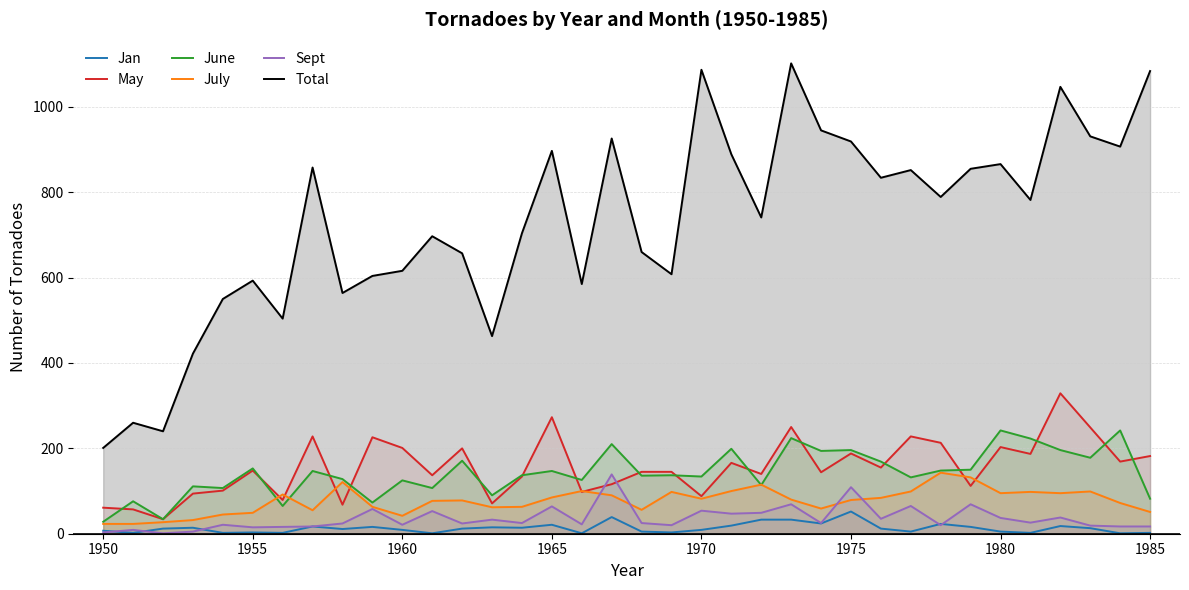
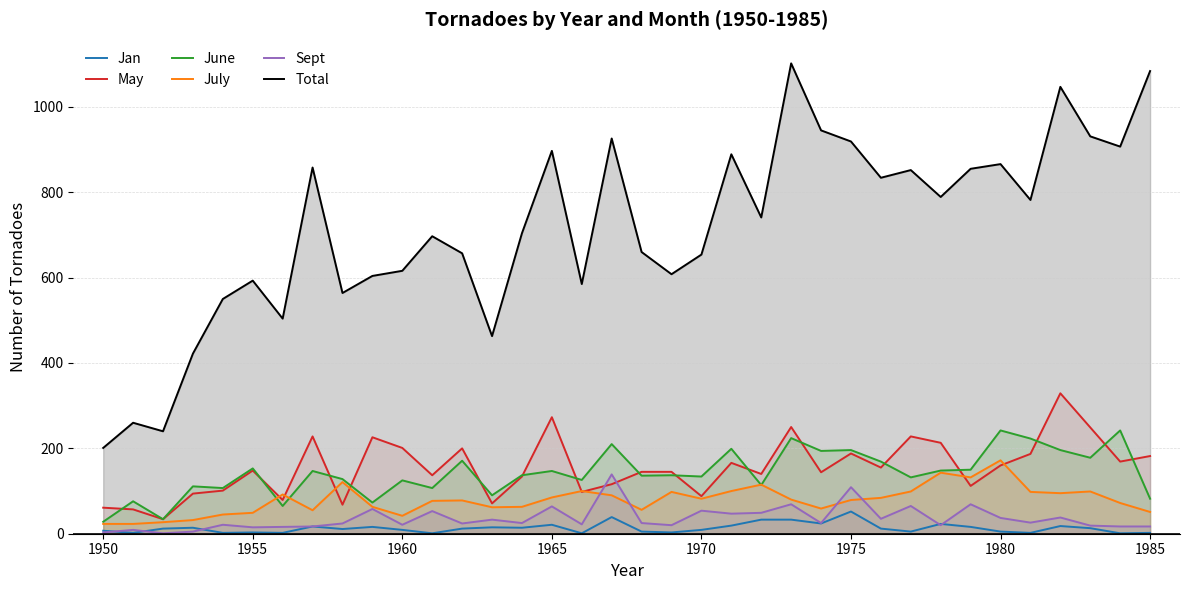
  {
    "Jan": {
      "1955": 0,
      "1960": 10,
      "1965": 20,
      "1970": 10,
      "1975": 50,
      "1980": 10,
      "1985": 0
    },
    "May": {
      "1950": 60,
      "1960": 200,
      "1965": 270,
      "1975": 190,
-     "1980": 200,
+     "1980": 160,
      "1985": 180
    },
    "June": {
      "1960": 130,
      "1965": 150,
      "1970": 130,
      "1975": 200,
      "1980": 240,
      "1985": 80
    },
    "July": {
      "1955": 50,
      "1960": 40,
      "1965": 90,
      "1975": 80,
-     "1980": 100,
+     "1980": 170,
      "1985": 50
    },
    "Sept": {
      "1955": 20,
      "1960": 20,
      "1965": 60,
      "1970": 50,
      "1975": 110,
      "1980": 40,
      "1985": 20
    },
    "Total": {
      "1950": 200,
      "1955": 590,
      "1960": 620,
      "1965": 900,
-     "1970": 1090,
+     "1970": 650,
      "1975": 920,
      "1980": 870,
      "1985": 1080
    }
  }
